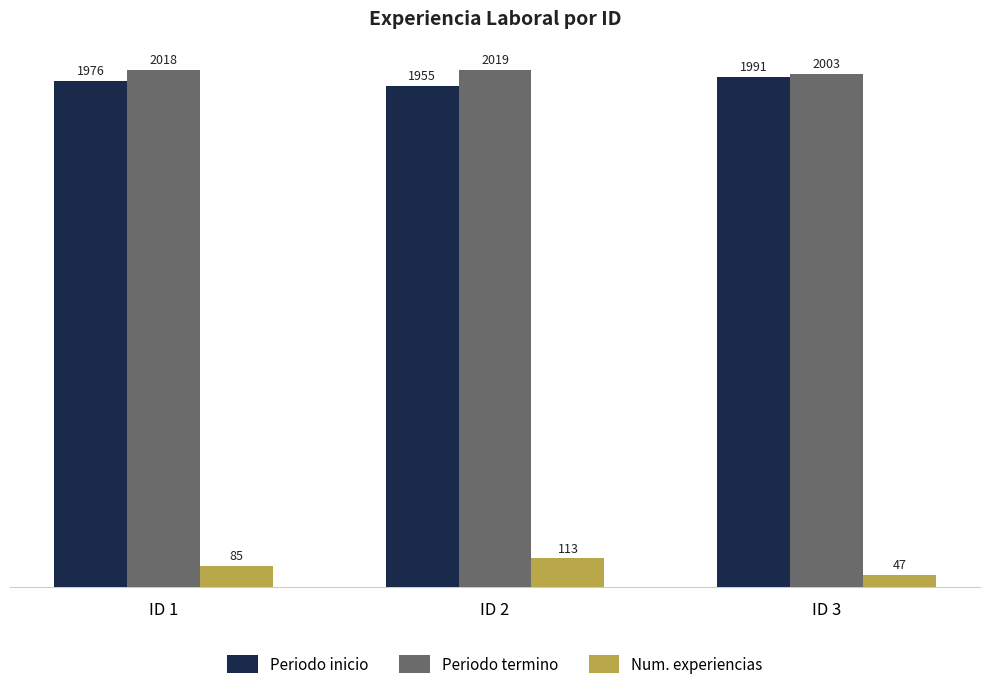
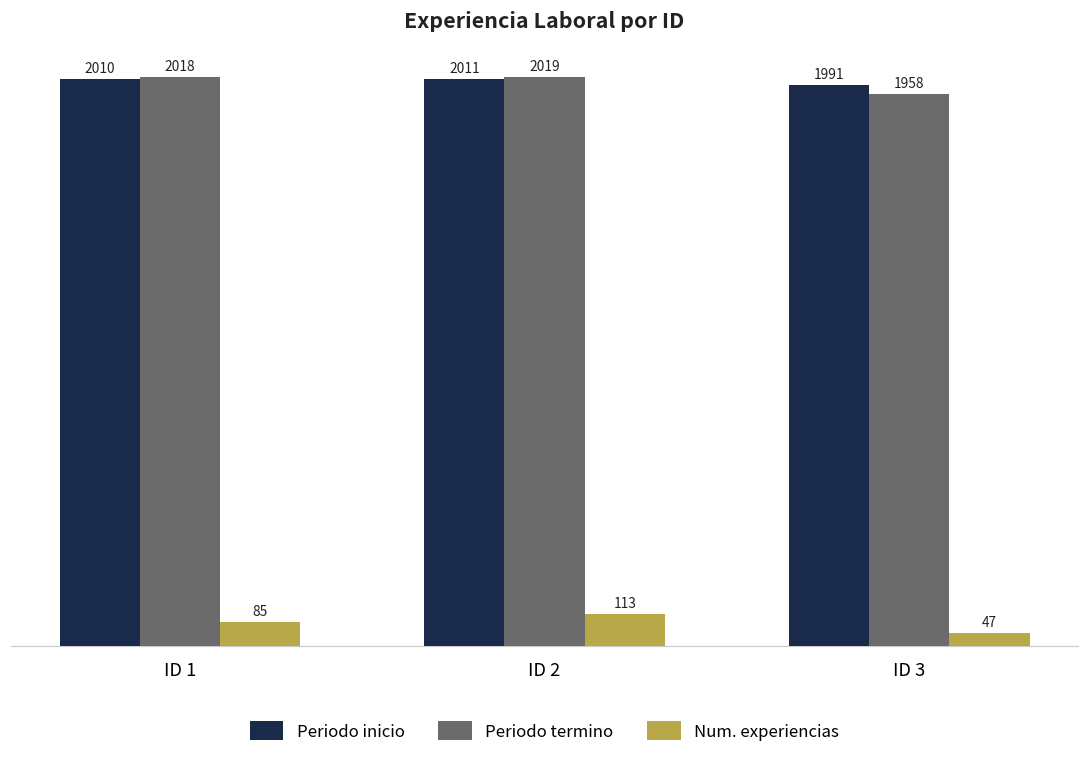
  {
    "Periodo inicio": {
-     "ID 1": 1976,
-     "ID 2": 1955,
+     "ID 1": 2010,
+     "ID 2": 2011,
      "ID 3": 1991
    },
    "Periodo termino": {
      "ID 1": 2018,
      "ID 2": 2019,
-     "ID 3": 2003
+     "ID 3": 1958
    },
    "Num. experiencias": {
      "ID 1": 85,
      "ID 2": 113,
      "ID 3": 47
    }
  }
